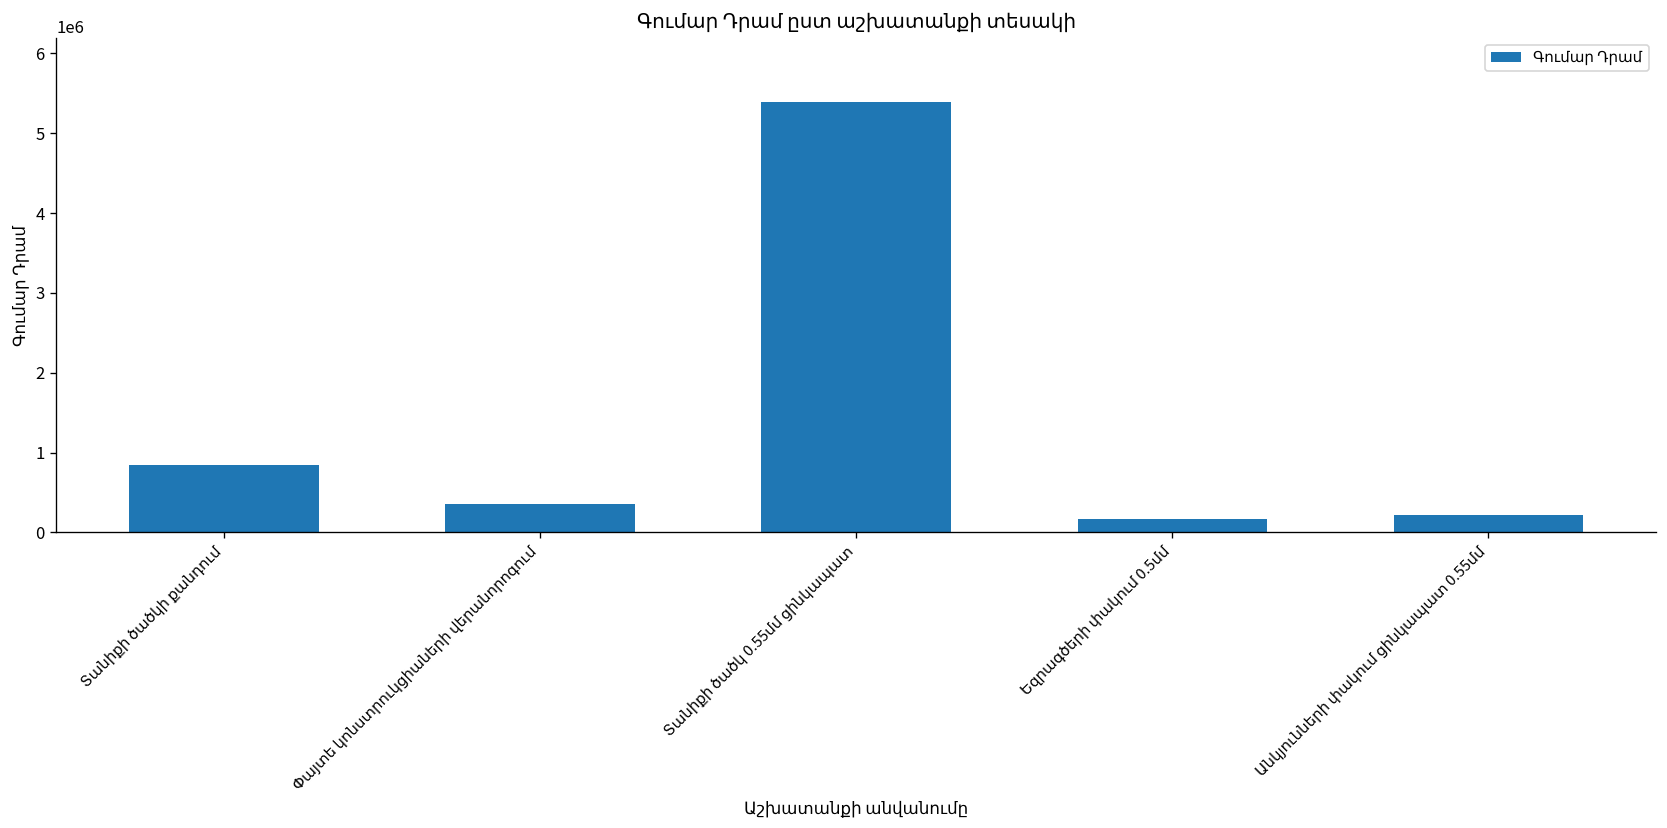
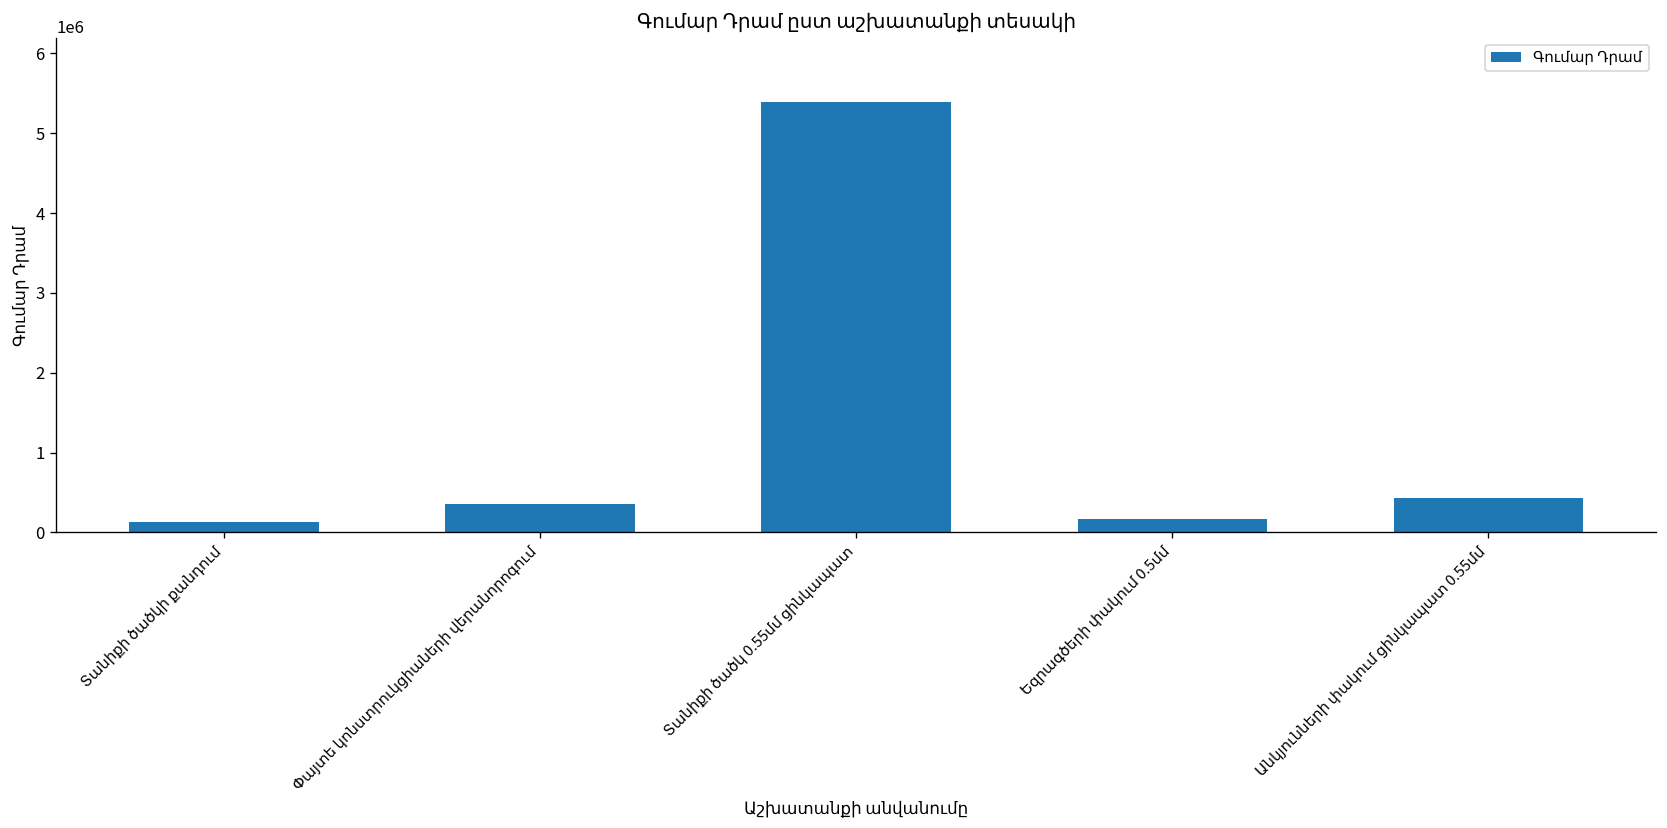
  {
-   "Տանիքի ծածկի քանդում": 800000,
+   "Տանիքի ծածկի քանդում": 100000,
    "Փայտե կոնստրուկցիաների վերանորոգում": 400000,
    "Տանիքի ծածկ 0.55մմ ցինկապատ": 5400000,
    "Եզրագծերի փակում 0.5մմ": 200000,
-   "Անկյունների փակում ցինկապատ 0.55մմ": 200000
+   "Անկյունների փակում ցինկապատ 0.55մմ": 400000
  }
